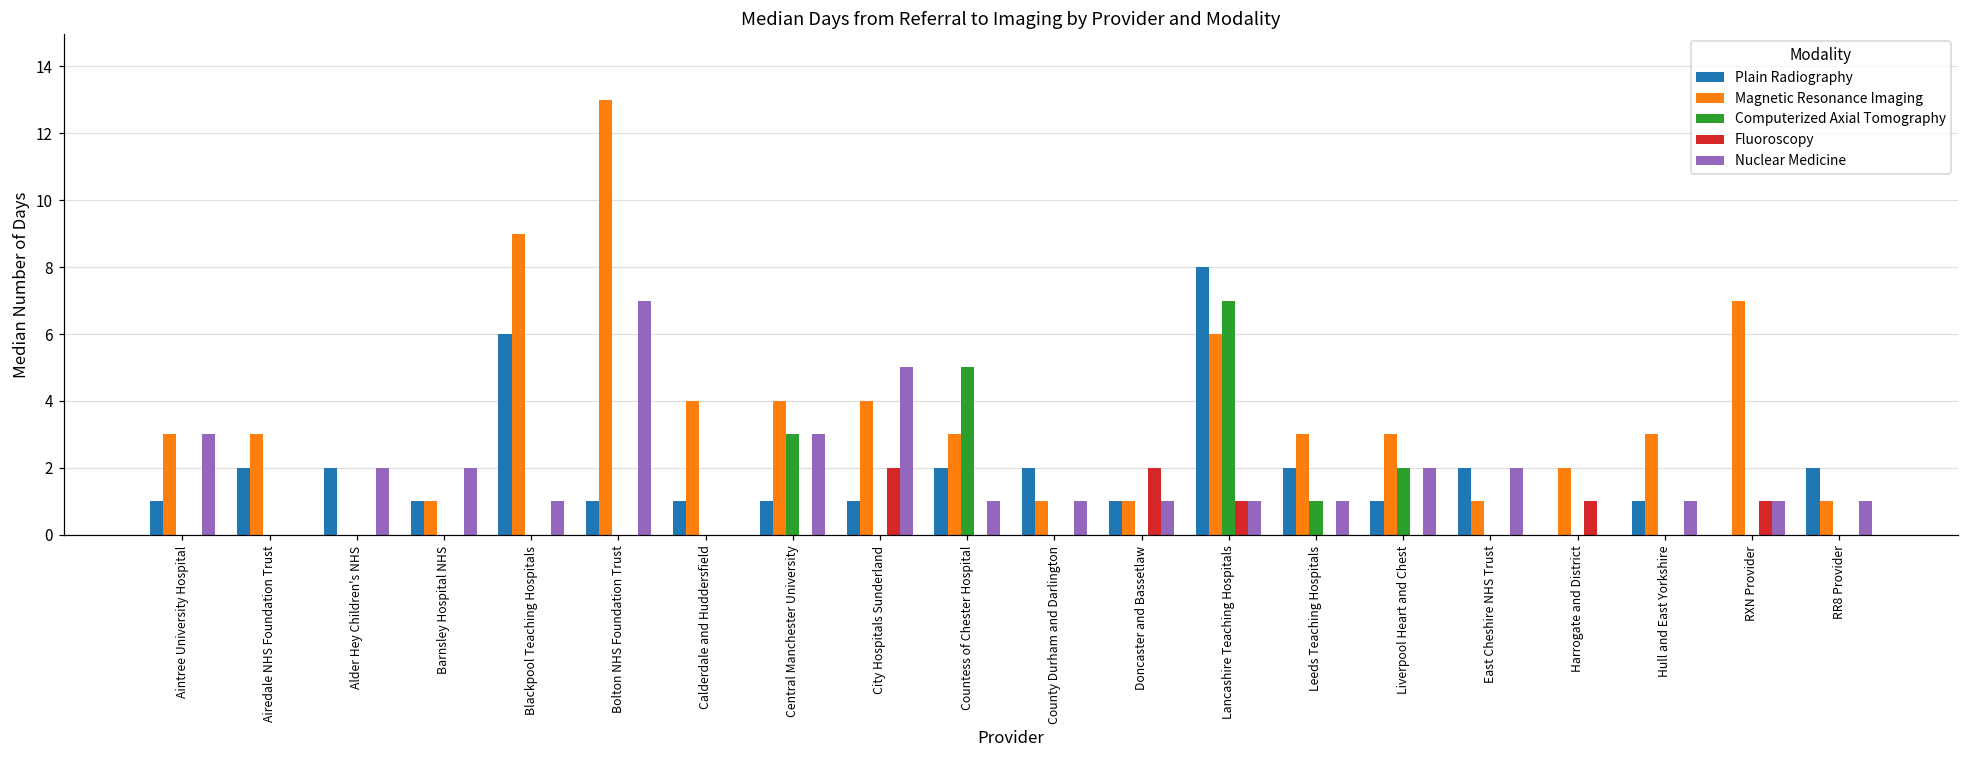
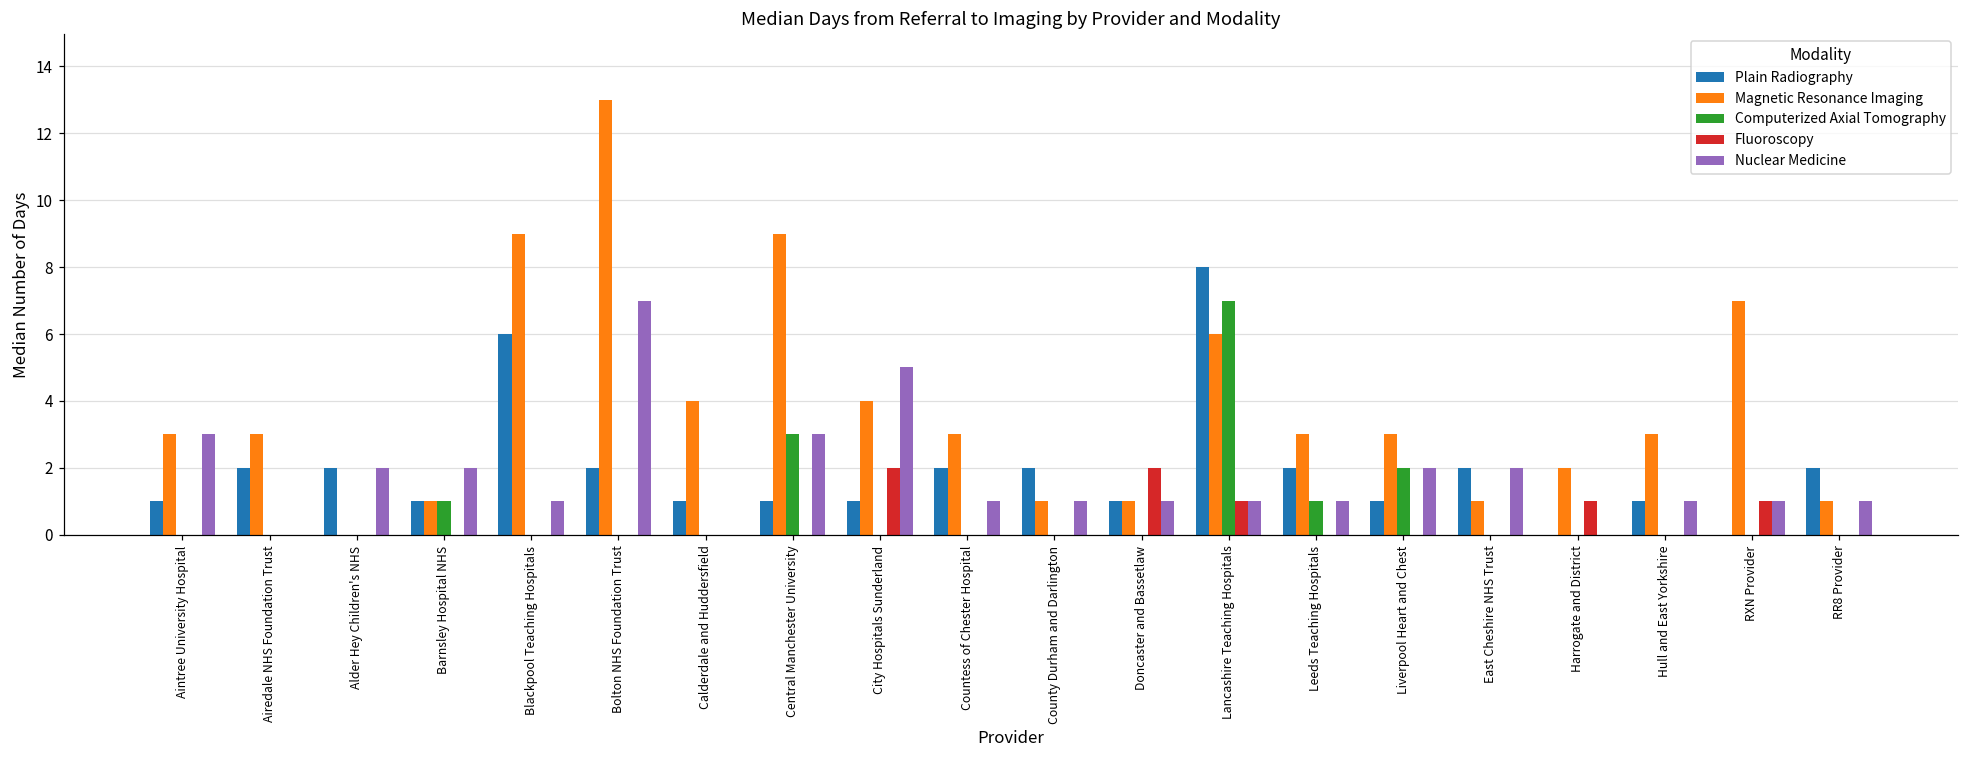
  {
    "Plain Radiography": {
      "Aintree University Hospital": 1,
      "Airedale NHS Foundation Trust": 2,
      "Alder Hey Children's NHS": 2,
      "Barnsley Hospital NHS": 1,
      "Blackpool Teaching Hospitals": 6,
-     "Bolton NHS Foundation Trust": 1,
+     "Bolton NHS Foundation Trust": 2,
      "Calderdale and Huddersfield": 1,
      "Central Manchester University": 1,
      "City Hospitals Sunderland": 1,
      "Countess of Chester Hospital": 2,
      "County Durham and Darlington": 2,
      "Doncaster and Bassetlaw": 1,
      "Lancashire Teaching Hospitals": 8,
      "Leeds Teaching Hospitals": 2,
      "Liverpool Heart and Chest": 1,
      "East Cheshire NHS Trust": 2,
      "Harrogate and District": 0,
      "Hull and East Yorkshire": 1,
      "RXN Provider": 0,
      "RR8 Provider": 2
    },
    "Magnetic Resonance Imaging": {
      "Aintree University Hospital": 3,
      "Airedale NHS Foundation Trust": 3,
      "Alder Hey Children's NHS": 0,
      "Barnsley Hospital NHS": 1,
      "Blackpool Teaching Hospitals": 9,
      "Bolton NHS Foundation Trust": 13,
      "Calderdale and Huddersfield": 4,
-     "Central Manchester University": 4,
+     "Central Manchester University": 9,
      "City Hospitals Sunderland": 4,
      "Countess of Chester Hospital": 3,
      "County Durham and Darlington": 1,
      "Doncaster and Bassetlaw": 1,
      "Lancashire Teaching Hospitals": 6,
      "Leeds Teaching Hospitals": 3,
      "Liverpool Heart and Chest": 3,
      "East Cheshire NHS Trust": 1,
      "Harrogate and District": 2,
      "Hull and East Yorkshire": 3,
      "RXN Provider": 7,
      "RR8 Provider": 1
    },
    "Computerized Axial Tomography": {
      "Aintree University Hospital": 0,
      "Airedale NHS Foundation Trust": 0,
      "Alder Hey Children's NHS": 0,
-     "Barnsley Hospital NHS": 0,
+     "Barnsley Hospital NHS": 1,
      "Blackpool Teaching Hospitals": 0,
      "Bolton NHS Foundation Trust": 0,
      "Calderdale and Huddersfield": 0,
      "Central Manchester University": 3,
      "City Hospitals Sunderland": 0,
-     "Countess of Chester Hospital": 5,
+     "Countess of Chester Hospital": 0,
      "County Durham and Darlington": 0,
      "Doncaster and Bassetlaw": 0,
      "Lancashire Teaching Hospitals": 7,
      "Leeds Teaching Hospitals": 1,
      "Liverpool Heart and Chest": 2,
      "East Cheshire NHS Trust": 0,
      "Harrogate and District": 0,
      "Hull and East Yorkshire": 0,
      "RXN Provider": 0,
      "RR8 Provider": 0
    },
    "Fluoroscopy": {
      "Aintree University Hospital": 0,
      "Airedale NHS Foundation Trust": 0,
      "Alder Hey Children's NHS": 0,
      "Barnsley Hospital NHS": 0,
      "Blackpool Teaching Hospitals": 0,
      "Bolton NHS Foundation Trust": 0,
      "Calderdale and Huddersfield": 0,
      "Central Manchester University": 0,
      "City Hospitals Sunderland": 2,
      "Countess of Chester Hospital": 0,
      "County Durham and Darlington": 0,
      "Doncaster and Bassetlaw": 2,
      "Lancashire Teaching Hospitals": 1,
      "Leeds Teaching Hospitals": 0,
      "Liverpool Heart and Chest": 0,
      "East Cheshire NHS Trust": 0,
      "Harrogate and District": 1,
      "Hull and East Yorkshire": 0,
      "RXN Provider": 1,
      "RR8 Provider": 0
    },
    "Nuclear Medicine": {
      "Aintree University Hospital": 3,
      "Airedale NHS Foundation Trust": 0,
      "Alder Hey Children's NHS": 2,
      "Barnsley Hospital NHS": 2,
      "Blackpool Teaching Hospitals": 1,
      "Bolton NHS Foundation Trust": 7,
      "Calderdale and Huddersfield": 0,
      "Central Manchester University": 3,
      "City Hospitals Sunderland": 5,
      "Countess of Chester Hospital": 1,
      "County Durham and Darlington": 1,
      "Doncaster and Bassetlaw": 1,
      "Lancashire Teaching Hospitals": 1,
      "Leeds Teaching Hospitals": 1,
      "Liverpool Heart and Chest": 2,
      "East Cheshire NHS Trust": 2,
      "Harrogate and District": 0,
      "Hull and East Yorkshire": 1,
      "RXN Provider": 1,
      "RR8 Provider": 1
    }
  }
